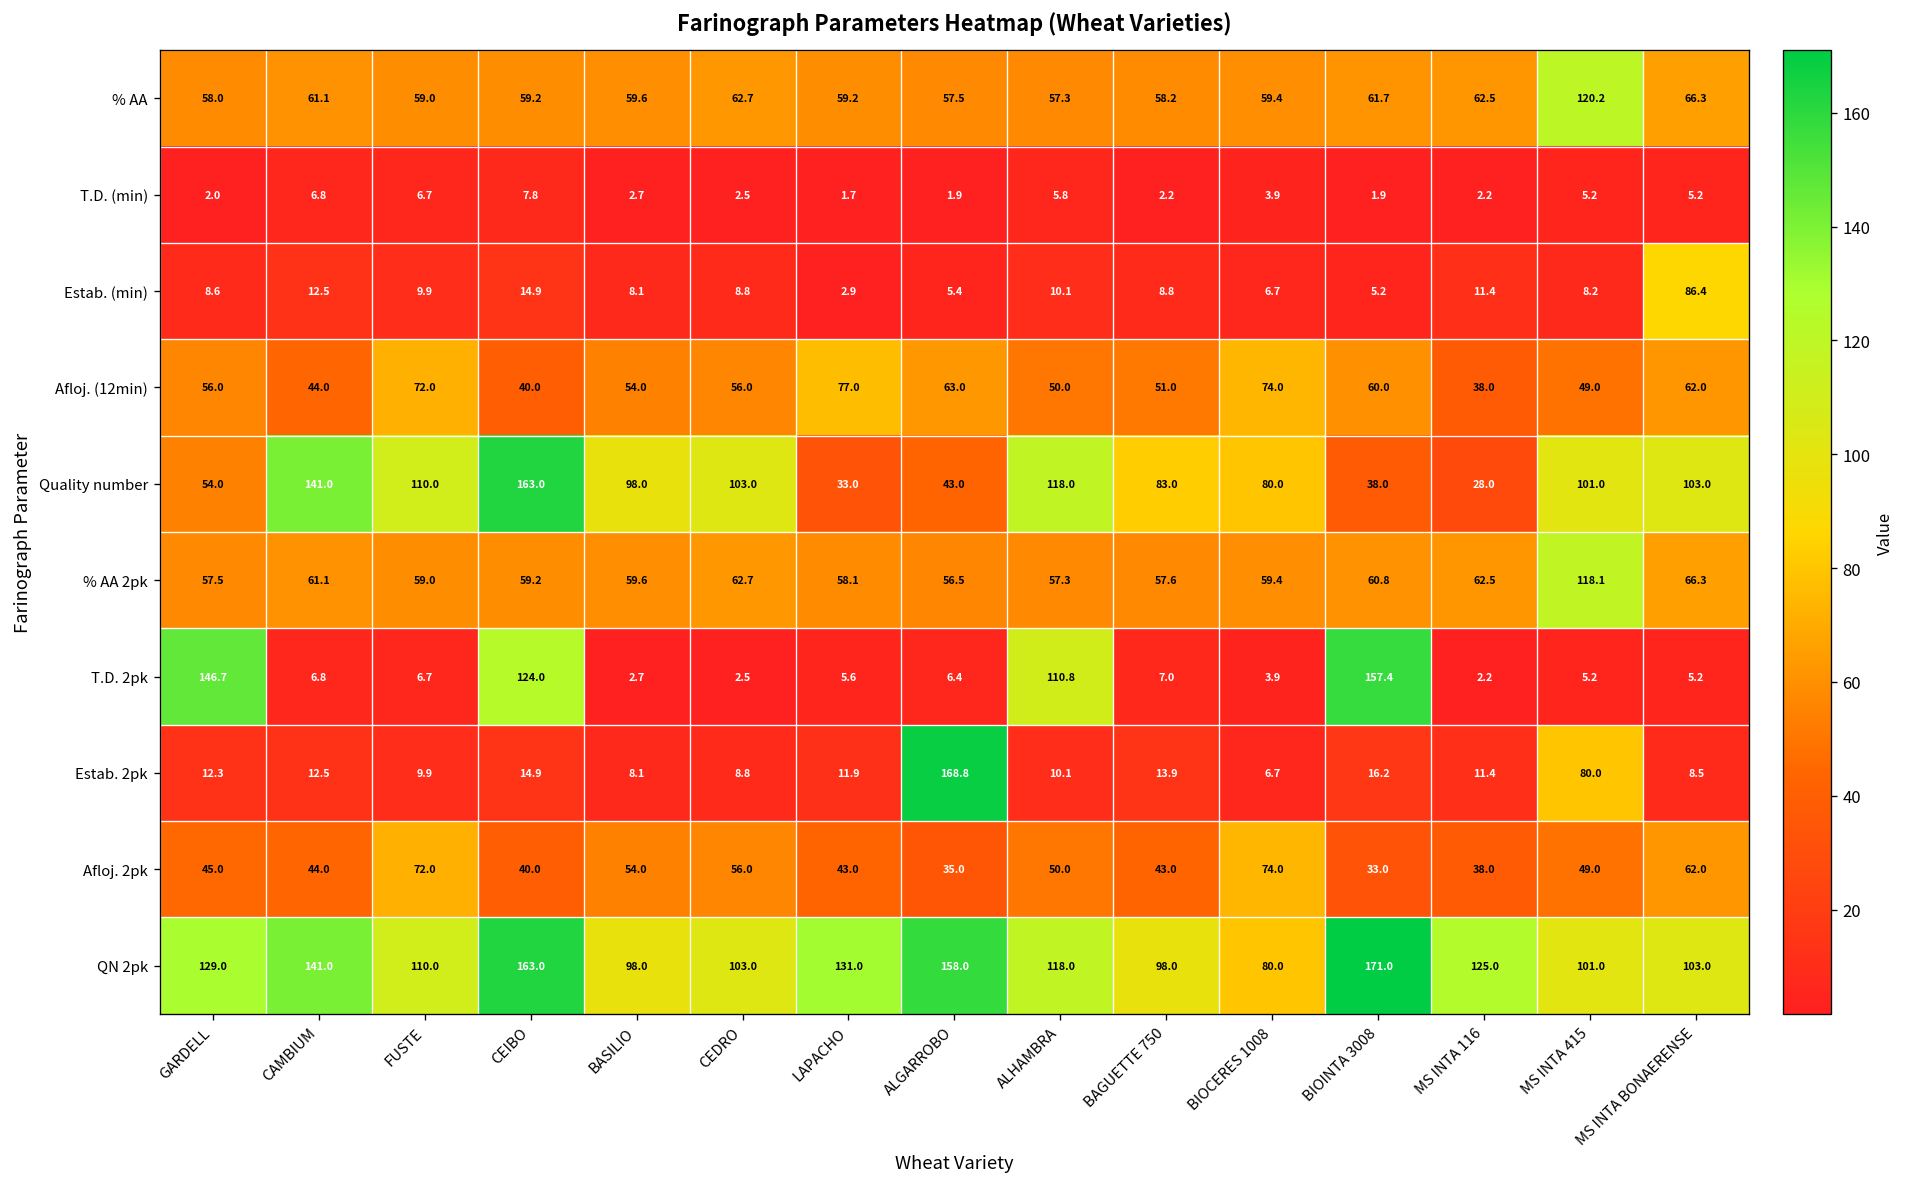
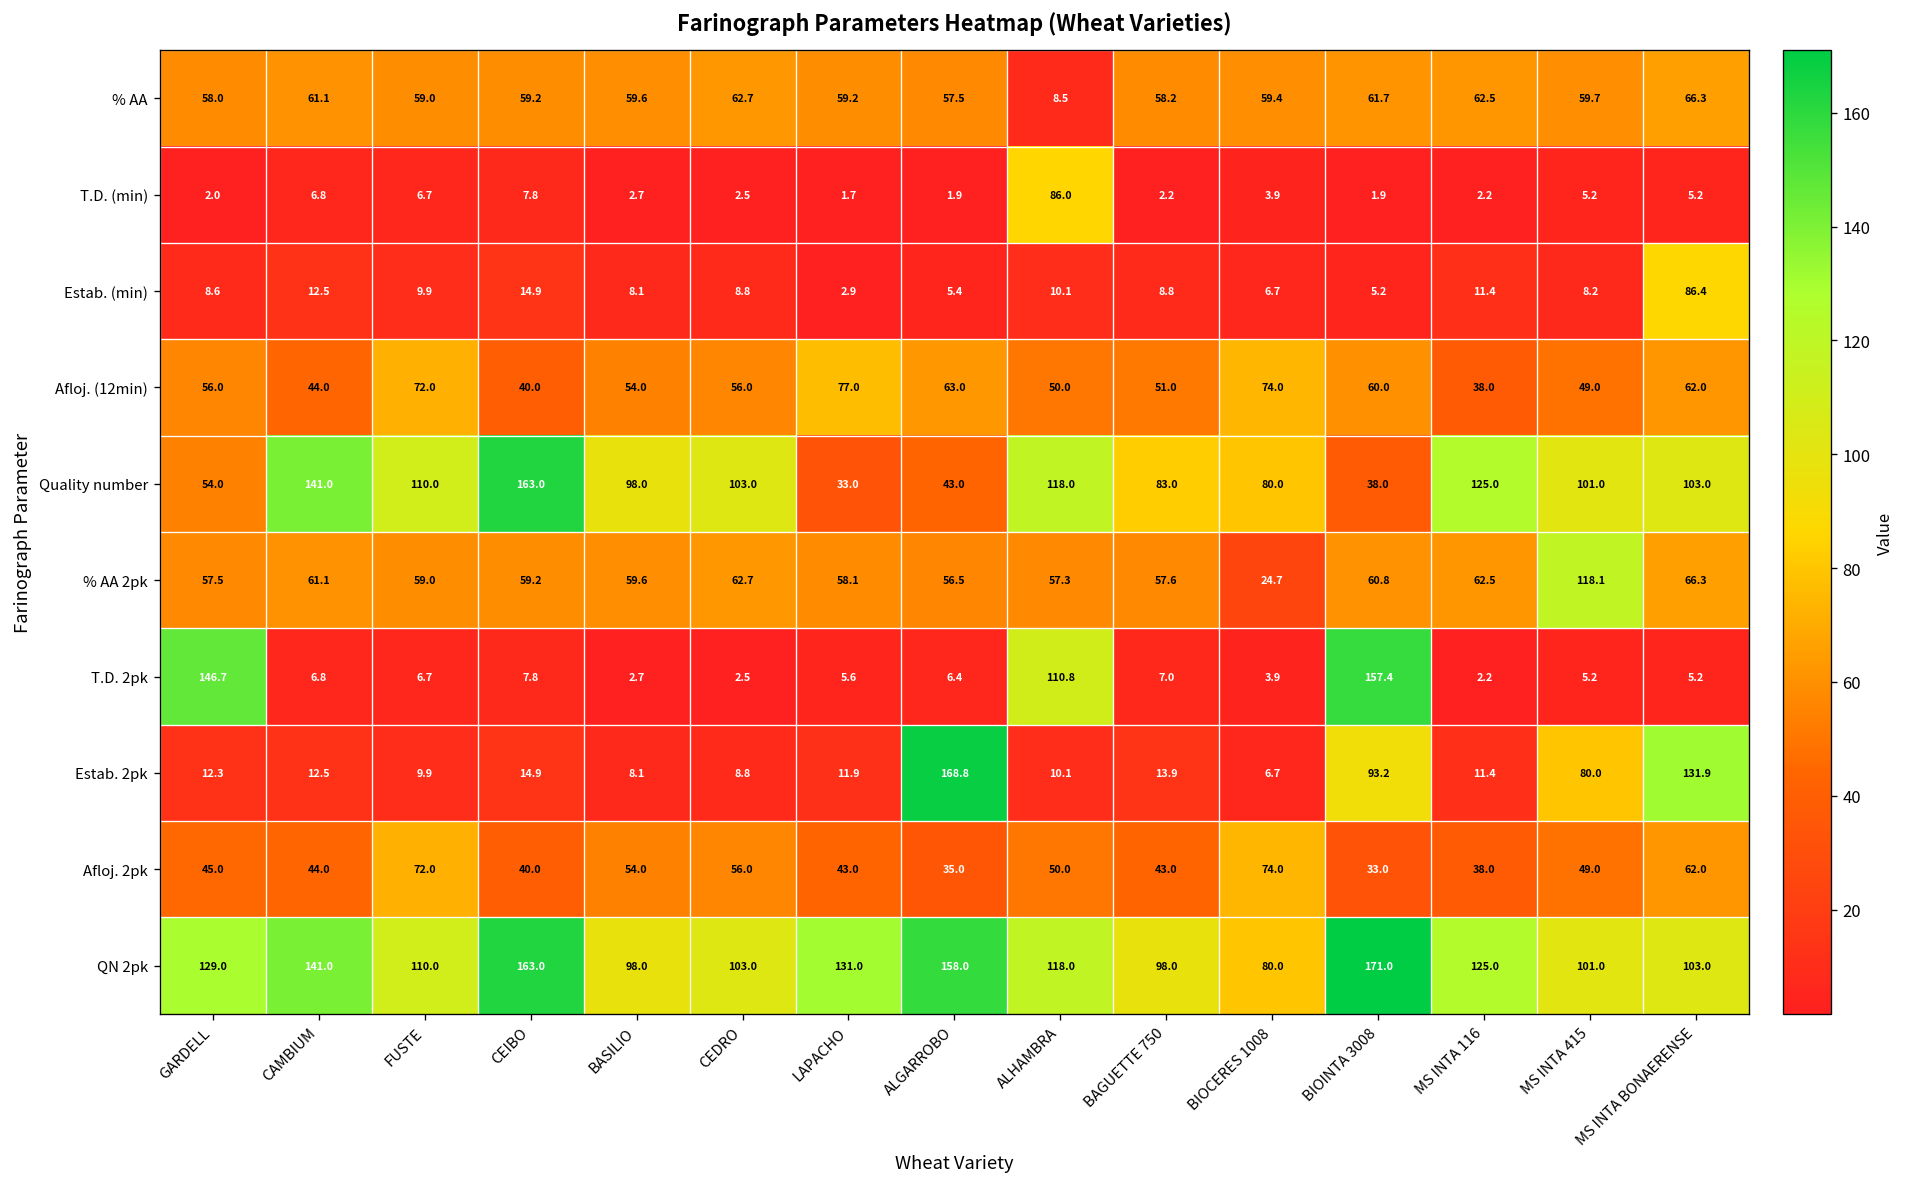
  {
    "% AA": {
      "GARDELL": 58.0,
      "CAMBIUM": 61.1,
      "FUSTE": 59.0,
      "CEIBO": 59.2,
      "BASILIO": 59.6,
      "CEDRO": 62.7,
      "LAPACHO": 59.2,
      "ALGARROBO": 57.5,
-     "ALHAMBRA": 57.3,
+     "ALHAMBRA": 8.5,
      "BAGUETTE 750": 58.2,
      "BIOCERES 1008": 59.4,
      "BIOINTA 3008": 61.7,
      "MS INTA 116": 62.5,
-     "MS INTA 415": 120.2,
+     "MS INTA 415": 59.7,
      "MS INTA BONAERENSE": 66.3
    },
    "T.D. (min)": {
      "GARDELL": 2.0,
      "CAMBIUM": 6.8,
      "FUSTE": 6.7,
      "CEIBO": 7.8,
      "BASILIO": 2.7,
      "CEDRO": 2.5,
      "LAPACHO": 1.7,
      "ALGARROBO": 1.9,
-     "ALHAMBRA": 5.8,
+     "ALHAMBRA": 86.0,
      "BAGUETTE 750": 2.2,
      "BIOCERES 1008": 3.9,
      "BIOINTA 3008": 1.9,
      "MS INTA 116": 2.2,
      "MS INTA 415": 5.2,
      "MS INTA BONAERENSE": 5.2
    },
    "Estab. (min)": {
      "GARDELL": 8.6,
      "CAMBIUM": 12.5,
      "FUSTE": 9.9,
      "CEIBO": 14.9,
      "BASILIO": 8.1,
      "CEDRO": 8.8,
      "LAPACHO": 2.9,
      "ALGARROBO": 5.4,
      "ALHAMBRA": 10.1,
      "BAGUETTE 750": 8.8,
      "BIOCERES 1008": 6.7,
      "BIOINTA 3008": 5.2,
      "MS INTA 116": 11.4,
      "MS INTA 415": 8.2,
      "MS INTA BONAERENSE": 86.4
    },
    "Afloj. (12min)": {
      "GARDELL": 56.0,
      "CAMBIUM": 44.0,
      "FUSTE": 72.0,
      "CEIBO": 40.0,
      "BASILIO": 54.0,
      "CEDRO": 56.0,
      "LAPACHO": 77.0,
      "ALGARROBO": 63.0,
      "ALHAMBRA": 50.0,
      "BAGUETTE 750": 51.0,
      "BIOCERES 1008": 74.0,
      "BIOINTA 3008": 60.0,
      "MS INTA 116": 38.0,
      "MS INTA 415": 49.0,
      "MS INTA BONAERENSE": 62.0
    },
    "Quality number": {
      "GARDELL": 54.0,
      "CAMBIUM": 141.0,
      "FUSTE": 110.0,
      "CEIBO": 163.0,
      "BASILIO": 98.0,
      "CEDRO": 103.0,
      "LAPACHO": 33.0,
      "ALGARROBO": 43.0,
      "ALHAMBRA": 118.0,
      "BAGUETTE 750": 83.0,
      "BIOCERES 1008": 80.0,
      "BIOINTA 3008": 38.0,
-     "MS INTA 116": 28.0,
+     "MS INTA 116": 125.0,
      "MS INTA 415": 101.0,
      "MS INTA BONAERENSE": 103.0
    },
    "% AA 2pk": {
      "GARDELL": 57.5,
      "CAMBIUM": 61.1,
      "FUSTE": 59.0,
      "CEIBO": 59.2,
      "BASILIO": 59.6,
      "CEDRO": 62.7,
      "LAPACHO": 58.1,
      "ALGARROBO": 56.5,
      "ALHAMBRA": 57.3,
      "BAGUETTE 750": 57.6,
-     "BIOCERES 1008": 59.4,
+     "BIOCERES 1008": 24.7,
      "BIOINTA 3008": 60.8,
      "MS INTA 116": 62.5,
      "MS INTA 415": 118.1,
      "MS INTA BONAERENSE": 66.3
    },
    "T.D. 2pk": {
      "GARDELL": 146.7,
      "CAMBIUM": 6.8,
      "FUSTE": 6.7,
-     "CEIBO": 124.0,
+     "CEIBO": 7.8,
      "BASILIO": 2.7,
      "CEDRO": 2.5,
      "LAPACHO": 5.6,
      "ALGARROBO": 6.4,
      "ALHAMBRA": 110.8,
      "BAGUETTE 750": 7.0,
      "BIOCERES 1008": 3.9,
      "BIOINTA 3008": 157.4,
      "MS INTA 116": 2.2,
      "MS INTA 415": 5.2,
      "MS INTA BONAERENSE": 5.2
    },
    "Estab. 2pk": {
      "GARDELL": 12.3,
      "CAMBIUM": 12.5,
      "FUSTE": 9.9,
      "CEIBO": 14.9,
      "BASILIO": 8.1,
      "CEDRO": 8.8,
      "LAPACHO": 11.9,
      "ALGARROBO": 168.8,
      "ALHAMBRA": 10.1,
      "BAGUETTE 750": 13.9,
      "BIOCERES 1008": 6.7,
-     "BIOINTA 3008": 16.2,
+     "BIOINTA 3008": 93.2,
      "MS INTA 116": 11.4,
      "MS INTA 415": 80.0,
-     "MS INTA BONAERENSE": 8.5
+     "MS INTA BONAERENSE": 131.9
    },
    "Afloj. 2pk": {
      "GARDELL": 45.0,
      "CAMBIUM": 44.0,
      "FUSTE": 72.0,
      "CEIBO": 40.0,
      "BASILIO": 54.0,
      "CEDRO": 56.0,
      "LAPACHO": 43.0,
      "ALGARROBO": 35.0,
      "ALHAMBRA": 50.0,
      "BAGUETTE 750": 43.0,
      "BIOCERES 1008": 74.0,
      "BIOINTA 3008": 33.0,
      "MS INTA 116": 38.0,
      "MS INTA 415": 49.0,
      "MS INTA BONAERENSE": 62.0
    },
    "QN 2pk": {
      "GARDELL": 129.0,
      "CAMBIUM": 141.0,
      "FUSTE": 110.0,
      "CEIBO": 163.0,
      "BASILIO": 98.0,
      "CEDRO": 103.0,
      "LAPACHO": 131.0,
      "ALGARROBO": 158.0,
      "ALHAMBRA": 118.0,
      "BAGUETTE 750": 98.0,
      "BIOCERES 1008": 80.0,
      "BIOINTA 3008": 171.0,
      "MS INTA 116": 125.0,
      "MS INTA 415": 101.0,
      "MS INTA BONAERENSE": 103.0
    }
  }
